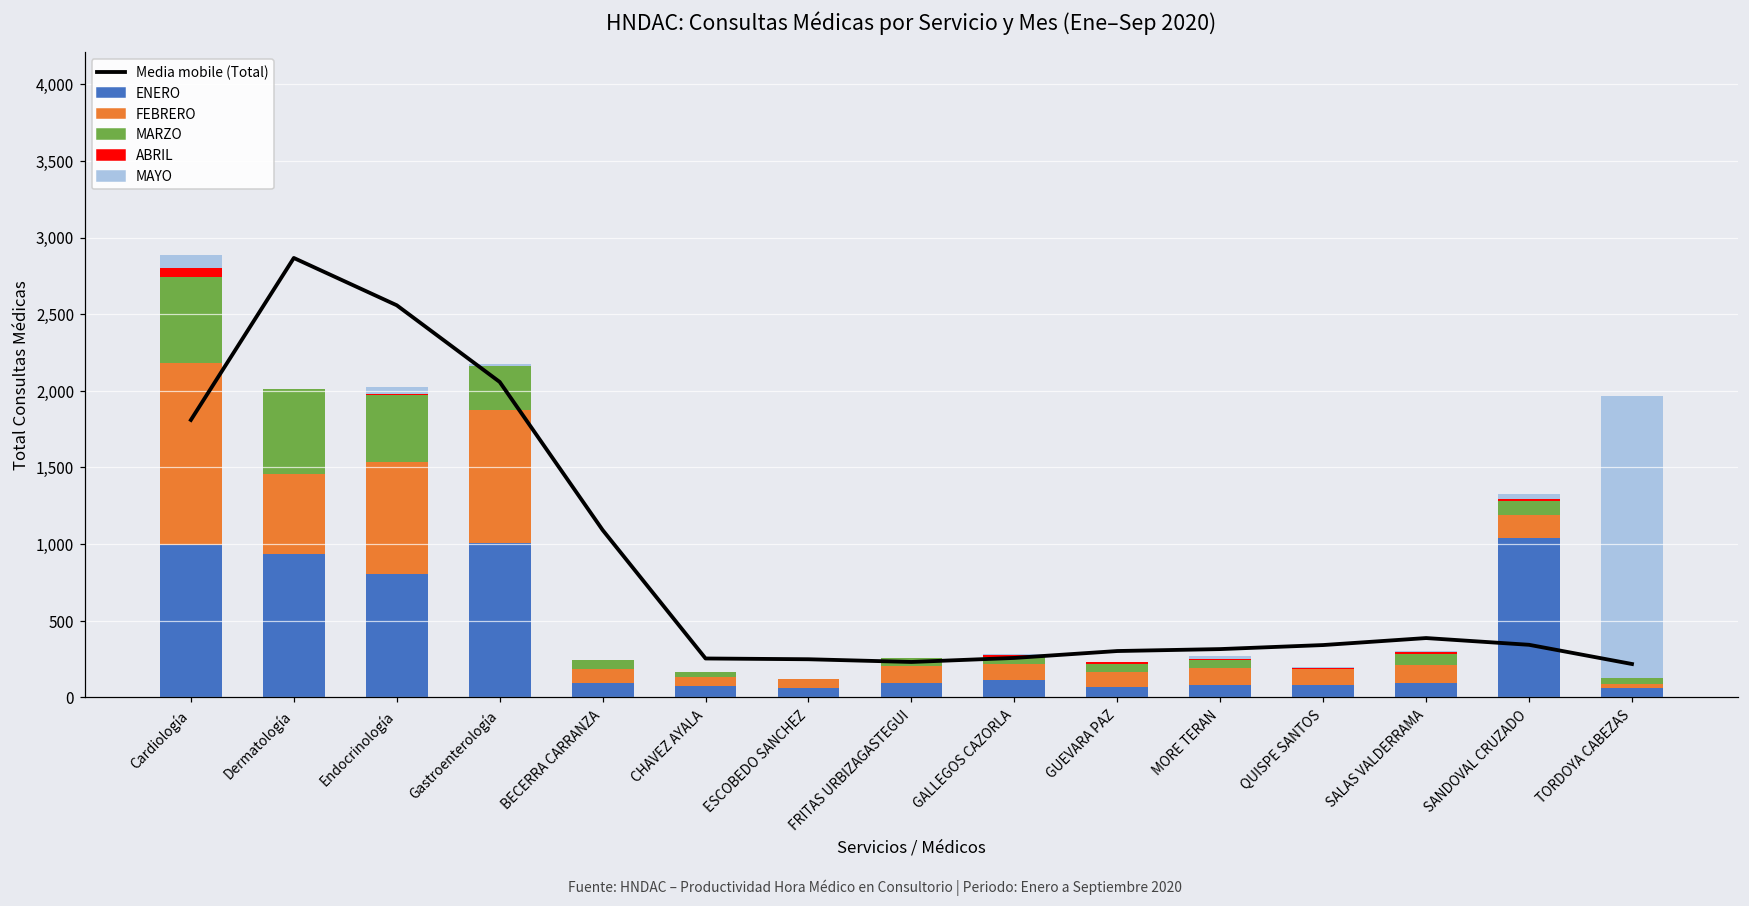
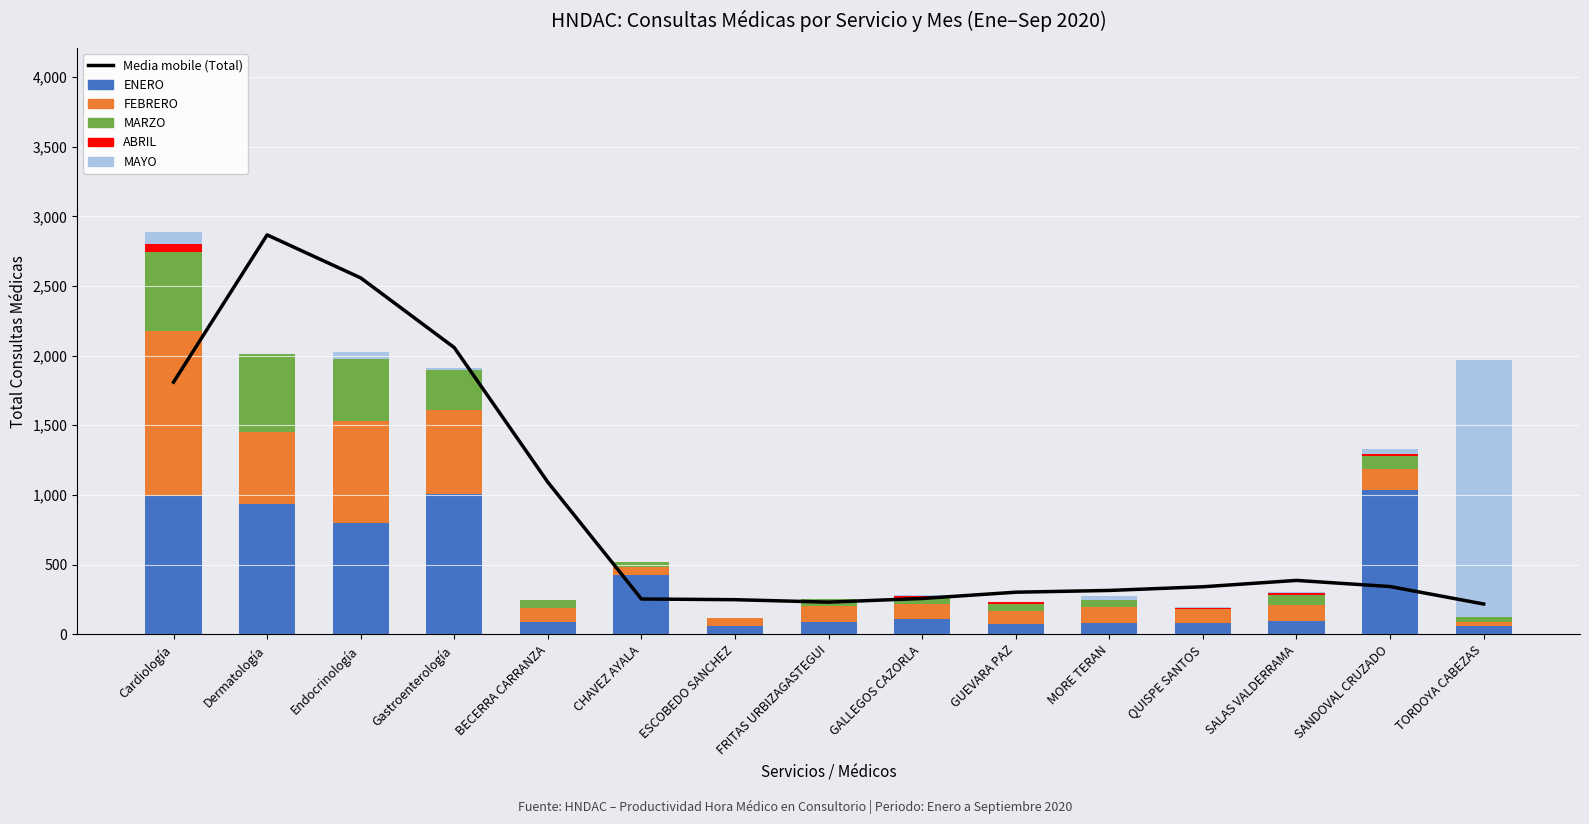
  {
    "Media mobile (Total)": {
      "Cardiología": "1,810",
      "Dermatología": "2,870",
      "Endocrinología": "2,560",
      "Gastroenterología": "2,060",
      "BECERRA CARRANZA": "1,090",
      "CHAVEZ AYALA": "250",
      "ESCOBEDO SANCHEZ": "250",
      "FRITAS URBIZAGASTEGUI": "230",
      "GALLEGOS CAZORLA": "260",
      "GUEVARA PAZ": "300",
      "MORE TERAN": "310",
      "QUISPE SANTOS": "340",
      "SALAS VALDERRAMA": "390",
      "SANDOVAL CRUZADO": "340",
      "TORDOYA CABEZAS": "220"
    },
    "ENERO": {
      "Cardiología": "1,000",
      "Dermatología": "930",
      "Endocrinología": "800",
      "Gastroenterología": "1,000",
      "BECERRA CARRANZA": "90",
-     "CHAVEZ AYALA": "70",
+     "CHAVEZ AYALA": "430",
      "ESCOBEDO SANCHEZ": "60",
      "FRITAS URBIZAGASTEGUI": "90",
      "GALLEGOS CAZORLA": "110",
      "GUEVARA PAZ": "70",
      "MORE TERAN": "80",
      "QUISPE SANTOS": "80",
      "SALAS VALDERRAMA": "90",
      "SANDOVAL CRUZADO": "1,040",
      "TORDOYA CABEZAS": "60"
    },
    "FEBRERO": {
      "Cardiología": "1,180",
      "Dermatología": "520",
      "Endocrinología": "730",
-     "Gastroenterología": "870",
+     "Gastroenterología": "600",
      "BECERRA CARRANZA": "90",
      "CHAVEZ AYALA": "60",
      "ESCOBEDO SANCHEZ": "60",
      "FRITAS URBIZAGASTEGUI": "110",
      "GALLEGOS CAZORLA": "110",
      "GUEVARA PAZ": "100",
      "MORE TERAN": "110",
      "QUISPE SANTOS": "100",
      "SALAS VALDERRAMA": "120",
      "SANDOVAL CRUZADO": "150",
      "TORDOYA CABEZAS": "30"
    },
    "MARZO": {
      "Cardiología": "560",
      "Dermatología": "560",
      "Endocrinología": "440",
      "Gastroenterología": "290",
      "BECERRA CARRANZA": "60",
      "CHAVEZ AYALA": "30",
      "ESCOBEDO SANCHEZ": "0",
      "FRITAS URBIZAGASTEGUI": "50",
      "GALLEGOS CAZORLA": "40",
      "GUEVARA PAZ": "50",
      "MORE TERAN": "50",
      "QUISPE SANTOS": "0",
      "SALAS VALDERRAMA": "70",
      "SANDOVAL CRUZADO": "90",
      "TORDOYA CABEZAS": "40"
    },
    "ABRIL": {
      "Cardiología": "60",
      "Dermatología": "0",
      "CHAVEZ AYALA": "0",
      "ESCOBEDO SANCHEZ": "0",
      "FRITAS URBIZAGASTEGUI": "0",
      "TORDOYA CABEZAS": "0"
    },
    "MAYO": {
      "Cardiología": "90",
      "Dermatología": "0",
      "Endocrinología": "50",
      "BECERRA CARRANZA": "0",
      "CHAVEZ AYALA": "0",
      "ESCOBEDO SANCHEZ": "0",
      "FRITAS URBIZAGASTEGUI": "0",
      "MORE TERAN": "20",
      "SANDOVAL CRUZADO": "40",
      "TORDOYA CABEZAS": "1,840"
    }
  }
